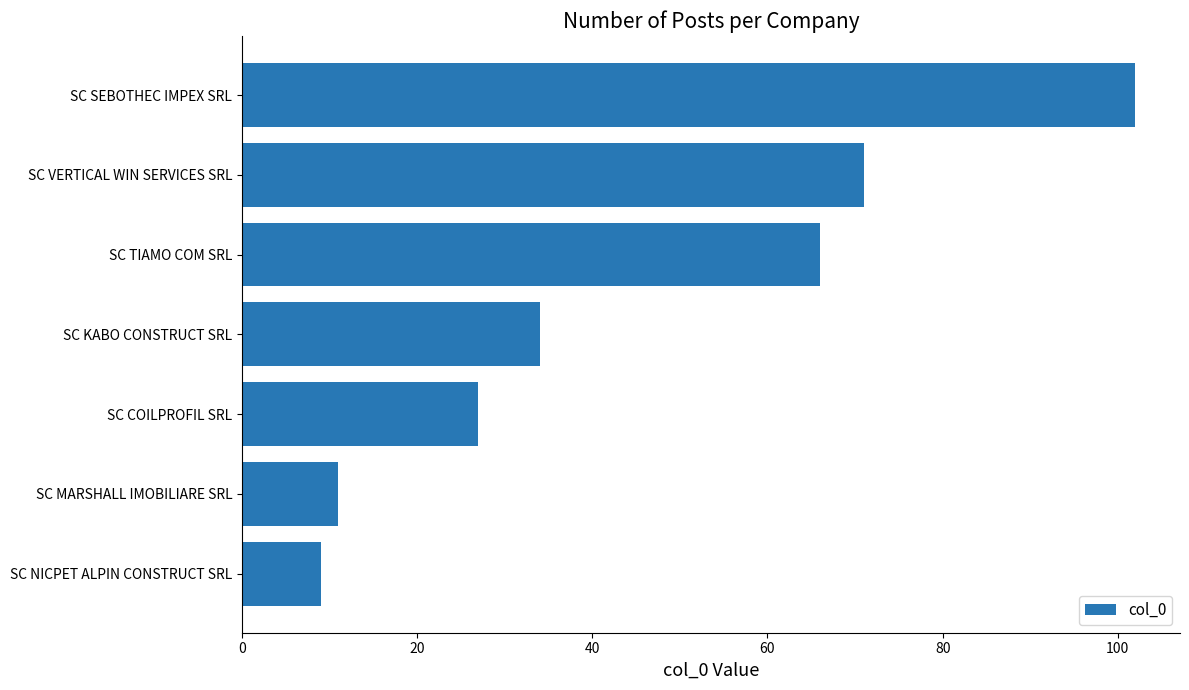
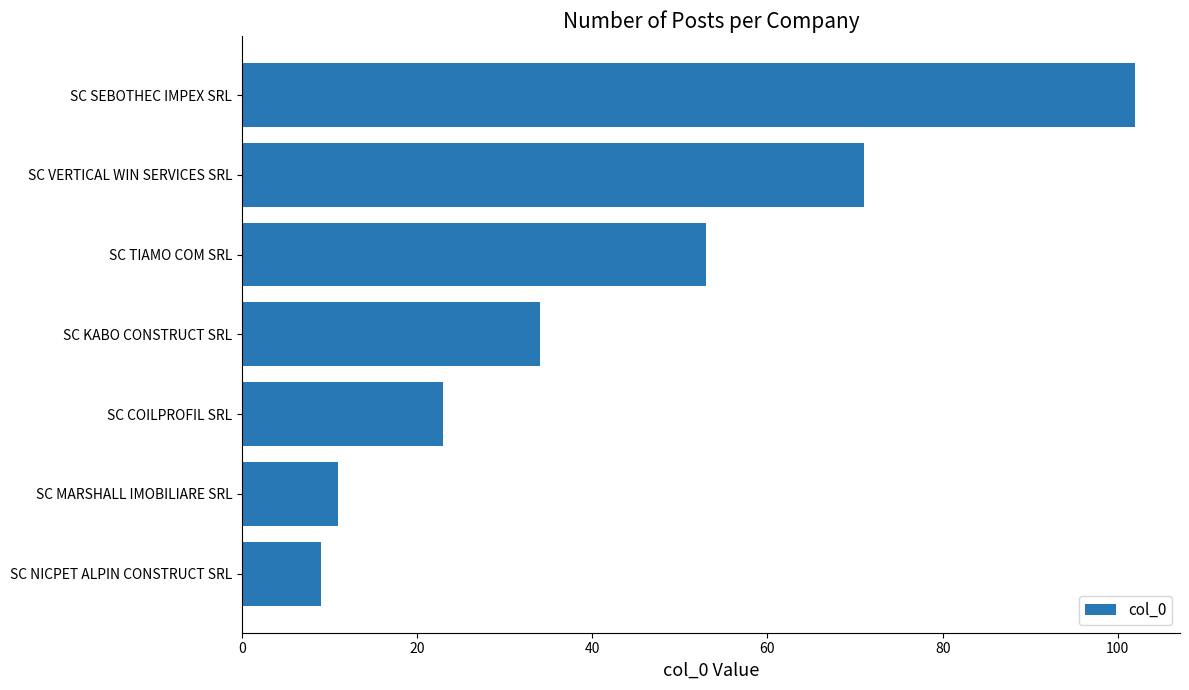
  {
    "SC SEBOTHEC IMPEX SRL": 102,
    "SC VERTICAL WIN SERVICES SRL": 71,
-   "SC TIAMO COM SRL": 66,
+   "SC TIAMO COM SRL": 53,
    "SC KABO CONSTRUCT SRL": 34,
-   "SC COILPROFIL SRL": 27,
+   "SC COILPROFIL SRL": 23,
    "SC MARSHALL IMOBILIARE SRL": 11,
    "SC NICPET ALPIN CONSTRUCT SRL": 9
  }
